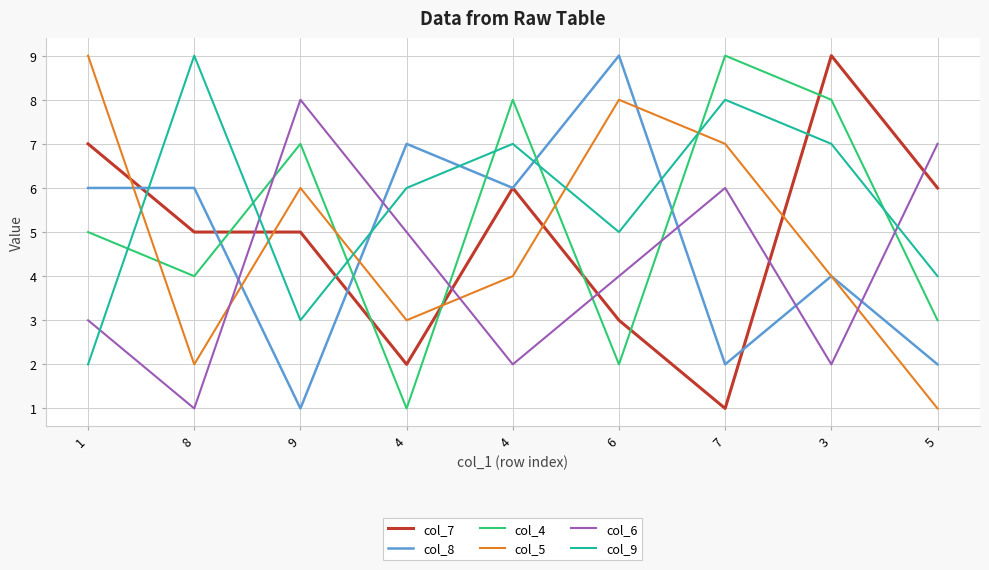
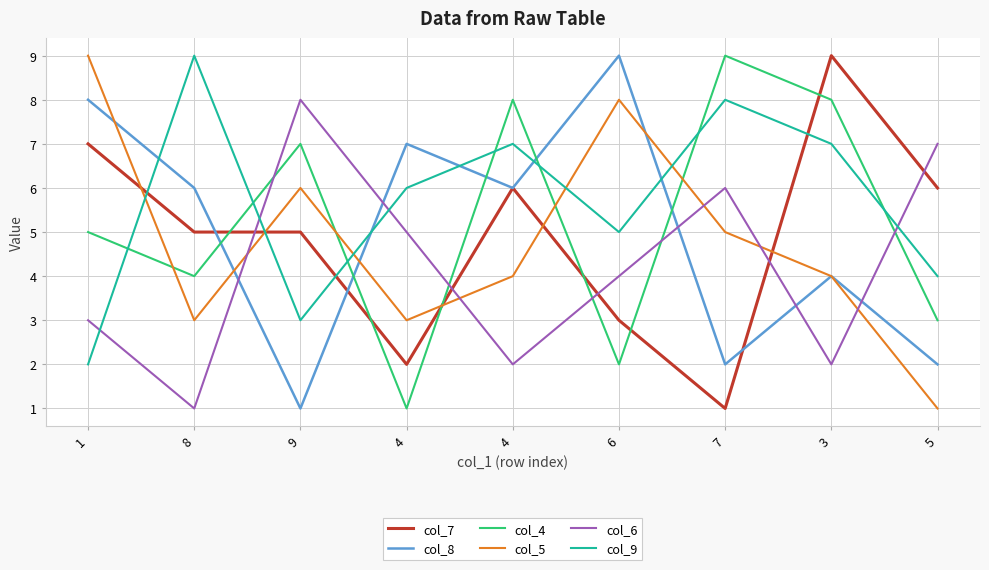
  {
    "col_7": {
      "1": 7,
      "8": 5,
      "9": 5,
      "6": 3,
      "7": 1,
      "3": 9,
      "5": 6
    },
    "col_8": {
-     "1": 6,
+     "1": 8,
      "8": 6,
      "9": 1,
      "6": 9,
      "7": 2,
      "5": 2
    },
    "col_5": {
      "1": 9,
-     "8": 2,
+     "8": 3,
      "9": 6,
      "6": 8,
-     "7": 7,
+     "7": 5,
      "5": 1
    },
    "col_6": {
      "1": 3,
      "8": 1,
      "9": 8,
      "6": 4,
      "7": 6,
      "3": 2,
      "5": 7
    }
  }
